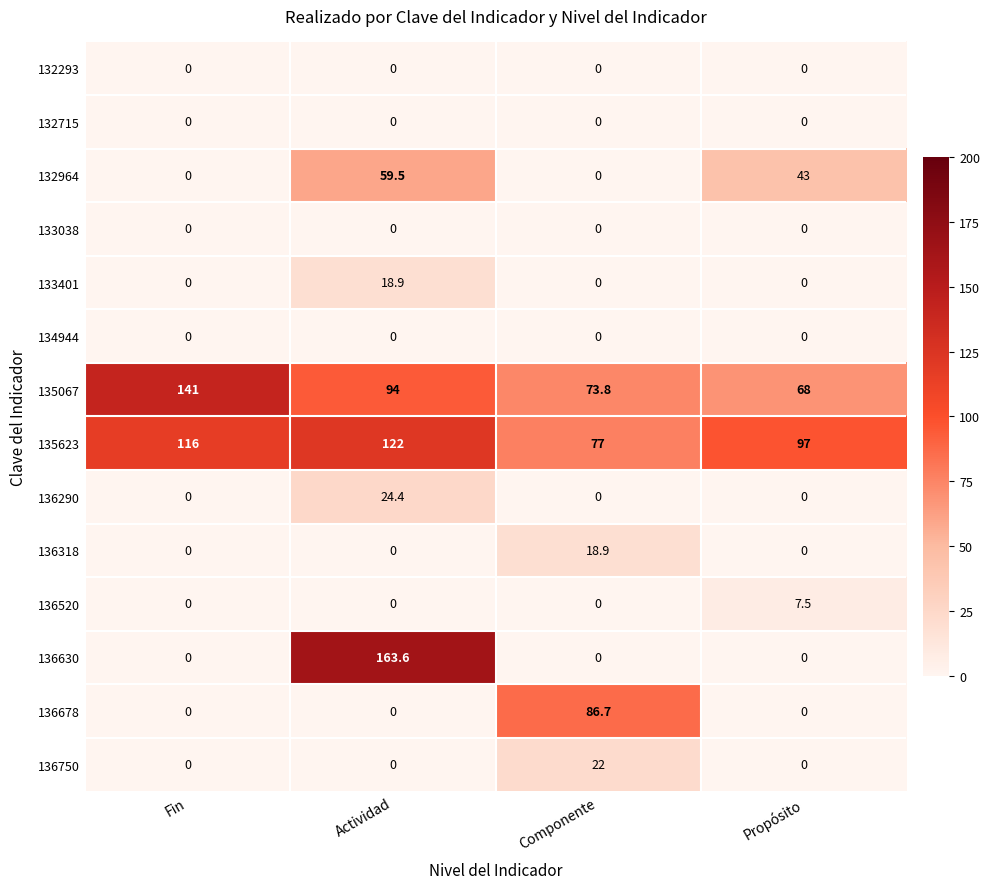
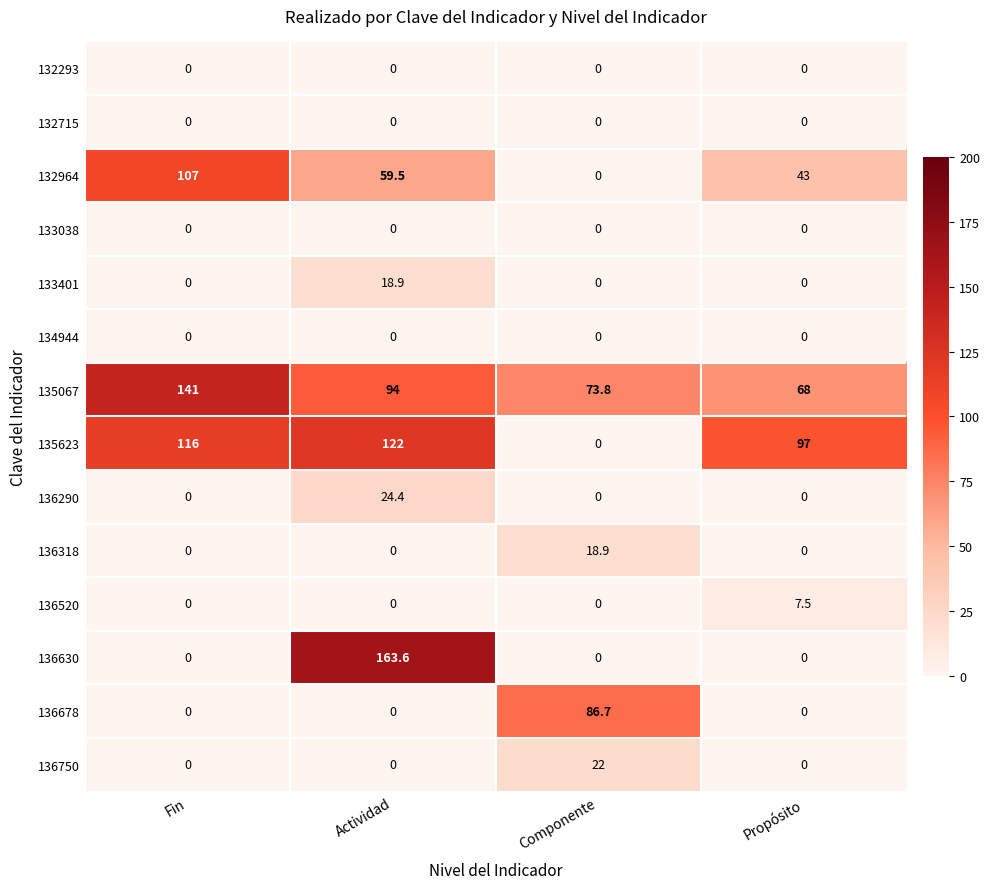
  {
    "132293": {
      "Fin": 0,
      "Actividad": 0,
      "Componente": 0,
      "Propósito": 0
    },
    "132715": {
      "Fin": 0,
      "Actividad": 0,
      "Componente": 0,
      "Propósito": 0
    },
    "132964": {
-     "Fin": 0,
+     "Fin": 107,
      "Actividad": 59.5,
      "Componente": 0,
      "Propósito": 43
    },
    "133038": {
      "Fin": 0,
      "Actividad": 0,
      "Componente": 0,
      "Propósito": 0
    },
    "133401": {
      "Fin": 0,
      "Actividad": 18.9,
      "Componente": 0,
      "Propósito": 0
    },
    "134944": {
      "Fin": 0,
      "Actividad": 0,
      "Componente": 0,
      "Propósito": 0
    },
    "135067": {
      "Fin": 141,
      "Actividad": 94,
      "Componente": 73.8,
      "Propósito": 68
    },
    "135623": {
      "Fin": 116,
      "Actividad": 122,
-     "Componente": 77,
+     "Componente": 0,
      "Propósito": 97
    },
    "136290": {
      "Fin": 0,
      "Actividad": 24.4,
      "Componente": 0,
      "Propósito": 0
    },
    "136318": {
      "Fin": 0,
      "Actividad": 0,
      "Componente": 18.9,
      "Propósito": 0
    },
    "136520": {
      "Fin": 0,
      "Actividad": 0,
      "Componente": 0,
      "Propósito": 7.5
    },
    "136630": {
      "Fin": 0,
      "Actividad": 163.6,
      "Componente": 0,
      "Propósito": 0
    },
    "136678": {
      "Fin": 0,
      "Actividad": 0,
      "Componente": 86.7,
      "Propósito": 0
    },
    "136750": {
      "Fin": 0,
      "Actividad": 0,
      "Componente": 22,
      "Propósito": 0
    }
  }
